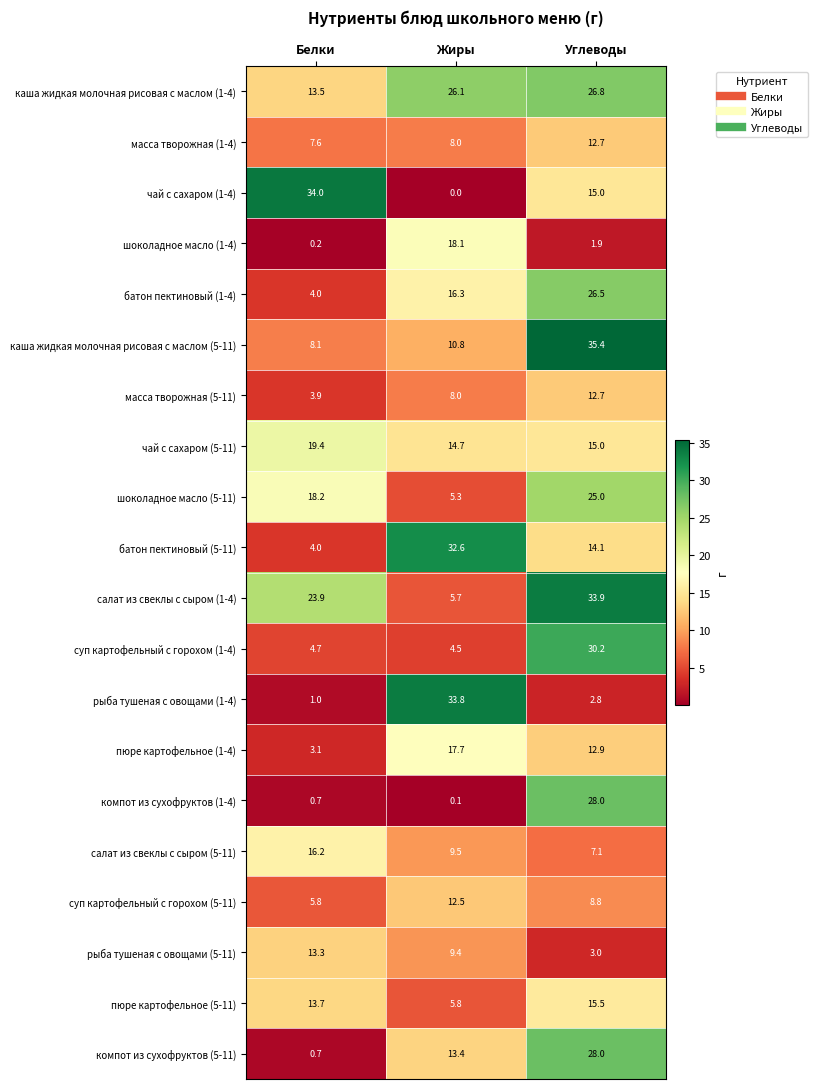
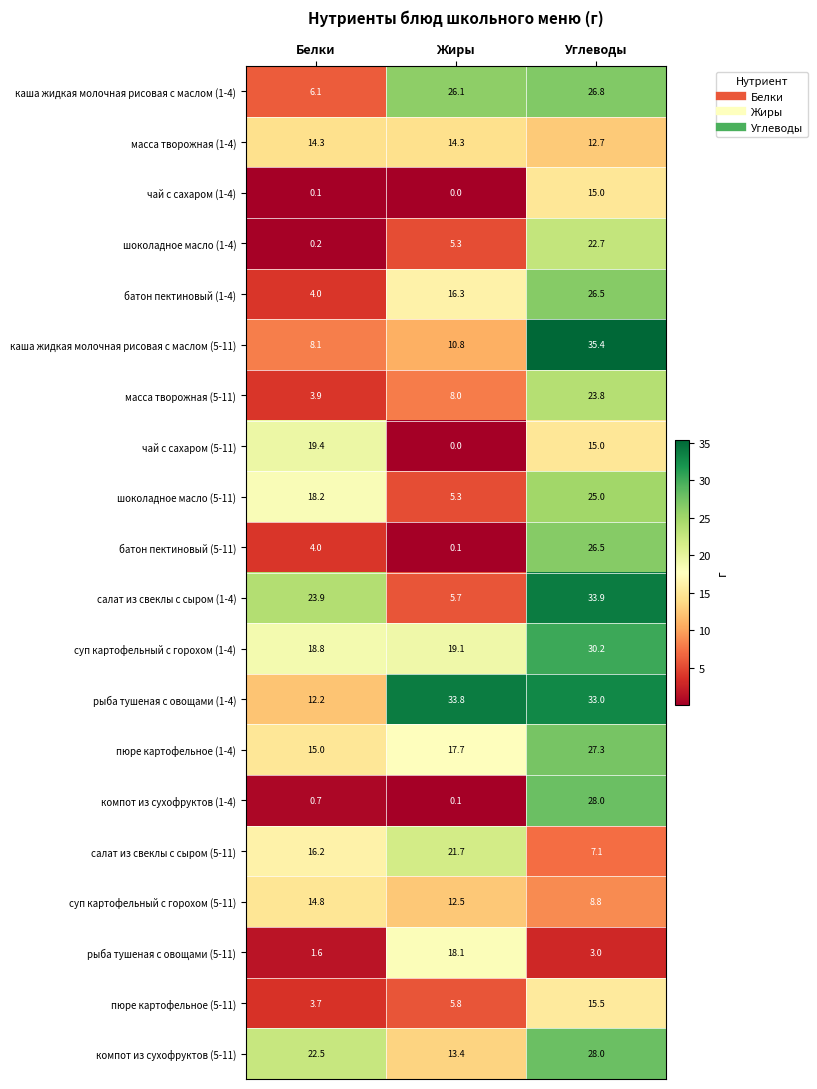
  {
    "каша жидкая молочная рисовая с маслом (1-4)": {
-     "Белки": 13.5,
+     "Белки": 6.1,
      "Жиры": 26.1,
      "Углеводы": 26.8
    },
    "масса творожная (1-4)": {
-     "Белки": 7.6,
-     "Жиры": 8.0,
+     "Белки": 14.3,
+     "Жиры": 14.3,
      "Углеводы": 12.7
    },
    "чай с сахаром (1-4)": {
-     "Белки": 34.0,
+     "Белки": 0.1,
      "Жиры": 0.0,
      "Углеводы": 15.0
    },
    "шоколадное масло (1-4)": {
      "Белки": 0.2,
-     "Жиры": 18.1,
-     "Углеводы": 1.9
+     "Жиры": 5.3,
+     "Углеводы": 22.7
    },
    "батон пектиновый (1-4)": {
      "Белки": 4.0,
      "Жиры": 16.3,
      "Углеводы": 26.5
    },
    "каша жидкая молочная рисовая с маслом (5-11)": {
      "Белки": 8.1,
      "Жиры": 10.8,
      "Углеводы": 35.4
    },
    "масса творожная (5-11)": {
      "Белки": 3.9,
      "Жиры": 8.0,
-     "Углеводы": 12.7
+     "Углеводы": 23.8
    },
    "чай с сахаром (5-11)": {
      "Белки": 19.4,
-     "Жиры": 14.7,
+     "Жиры": 0.0,
      "Углеводы": 15.0
    },
    "шоколадное масло (5-11)": {
      "Белки": 18.2,
      "Жиры": 5.3,
      "Углеводы": 25.0
    },
    "батон пектиновый (5-11)": {
      "Белки": 4.0,
-     "Жиры": 32.6,
-     "Углеводы": 14.1
+     "Жиры": 0.1,
+     "Углеводы": 26.5
    },
    "салат из свеклы с сыром (1-4)": {
      "Белки": 23.9,
      "Жиры": 5.7,
      "Углеводы": 33.9
    },
    "суп картофельный с горохом (1-4)": {
-     "Белки": 4.7,
-     "Жиры": 4.5,
+     "Белки": 18.8,
+     "Жиры": 19.1,
      "Углеводы": 30.2
    },
    "рыба тушеная с овощами (1-4)": {
-     "Белки": 1.0,
+     "Белки": 12.2,
      "Жиры": 33.8,
-     "Углеводы": 2.8
+     "Углеводы": 33.0
    },
    "пюре картофельное (1-4)": {
-     "Белки": 3.1,
+     "Белки": 15.0,
      "Жиры": 17.7,
-     "Углеводы": 12.9
+     "Углеводы": 27.3
    },
    "компот из сухофруктов (1-4)": {
      "Белки": 0.7,
      "Жиры": 0.1,
      "Углеводы": 28.0
    },
    "салат из свеклы с сыром (5-11)": {
      "Белки": 16.2,
-     "Жиры": 9.5,
+     "Жиры": 21.7,
      "Углеводы": 7.1
    },
    "суп картофельный с горохом (5-11)": {
-     "Белки": 5.8,
+     "Белки": 14.8,
      "Жиры": 12.5,
      "Углеводы": 8.8
    },
    "рыба тушеная с овощами (5-11)": {
-     "Белки": 13.3,
-     "Жиры": 9.4,
+     "Белки": 1.6,
+     "Жиры": 18.1,
      "Углеводы": 3.0
    },
    "пюре картофельное (5-11)": {
-     "Белки": 13.7,
+     "Белки": 3.7,
      "Жиры": 5.8,
      "Углеводы": 15.5
    },
    "компот из сухофруктов (5-11)": {
-     "Белки": 0.7,
+     "Белки": 22.5,
      "Жиры": 13.4,
      "Углеводы": 28.0
    }
  }
